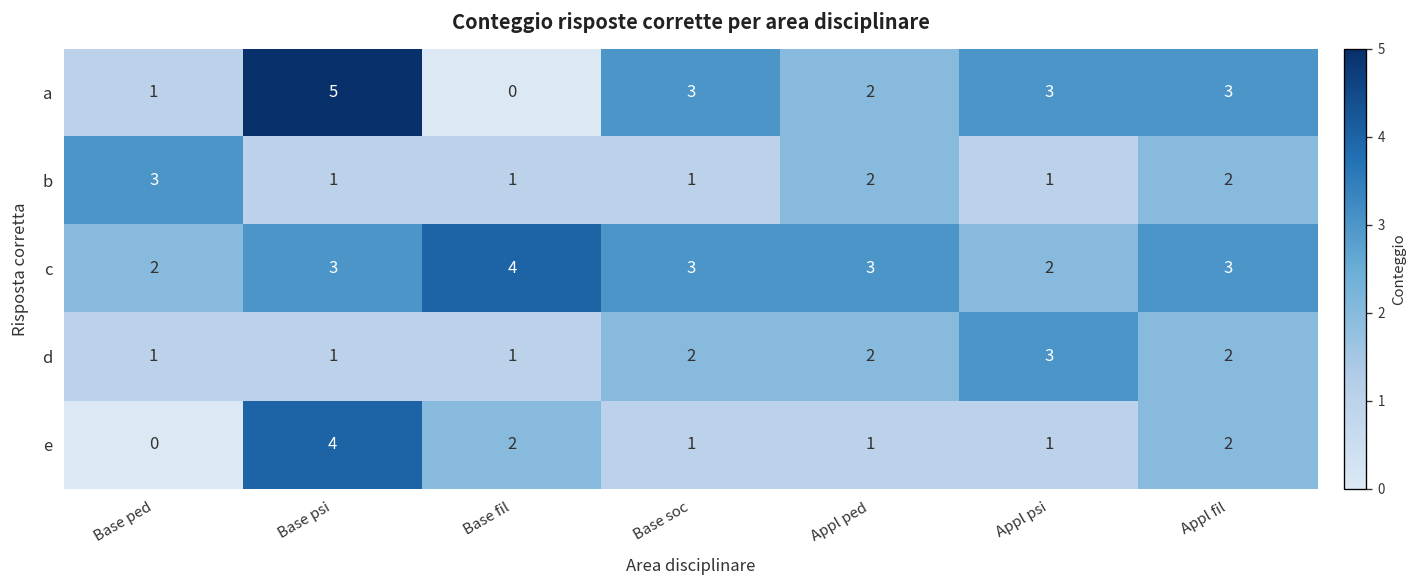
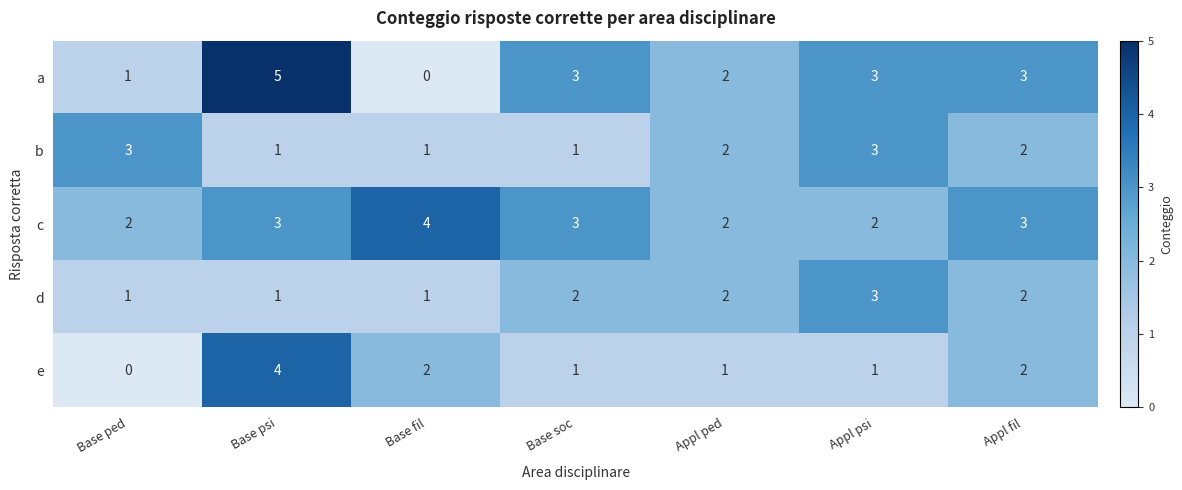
  {
    "a": {
      "Base ped": 1,
      "Base psi": 5,
      "Base fil": 0,
      "Base soc": 3,
      "Appl ped": 2,
      "Appl psi": 3,
      "Appl fil": 3
    },
    "b": {
      "Base ped": 3,
      "Base psi": 1,
      "Base fil": 1,
      "Base soc": 1,
      "Appl ped": 2,
-     "Appl psi": 1,
+     "Appl psi": 3,
      "Appl fil": 2
    },
    "c": {
      "Base ped": 2,
      "Base psi": 3,
      "Base fil": 4,
      "Base soc": 3,
-     "Appl ped": 3,
+     "Appl ped": 2,
      "Appl psi": 2,
      "Appl fil": 3
    },
    "d": {
      "Base ped": 1,
      "Base psi": 1,
      "Base fil": 1,
      "Base soc": 2,
      "Appl ped": 2,
      "Appl psi": 3,
      "Appl fil": 2
    },
    "e": {
      "Base ped": 0,
      "Base psi": 4,
      "Base fil": 2,
      "Base soc": 1,
      "Appl ped": 1,
      "Appl psi": 1,
      "Appl fil": 2
    }
  }
